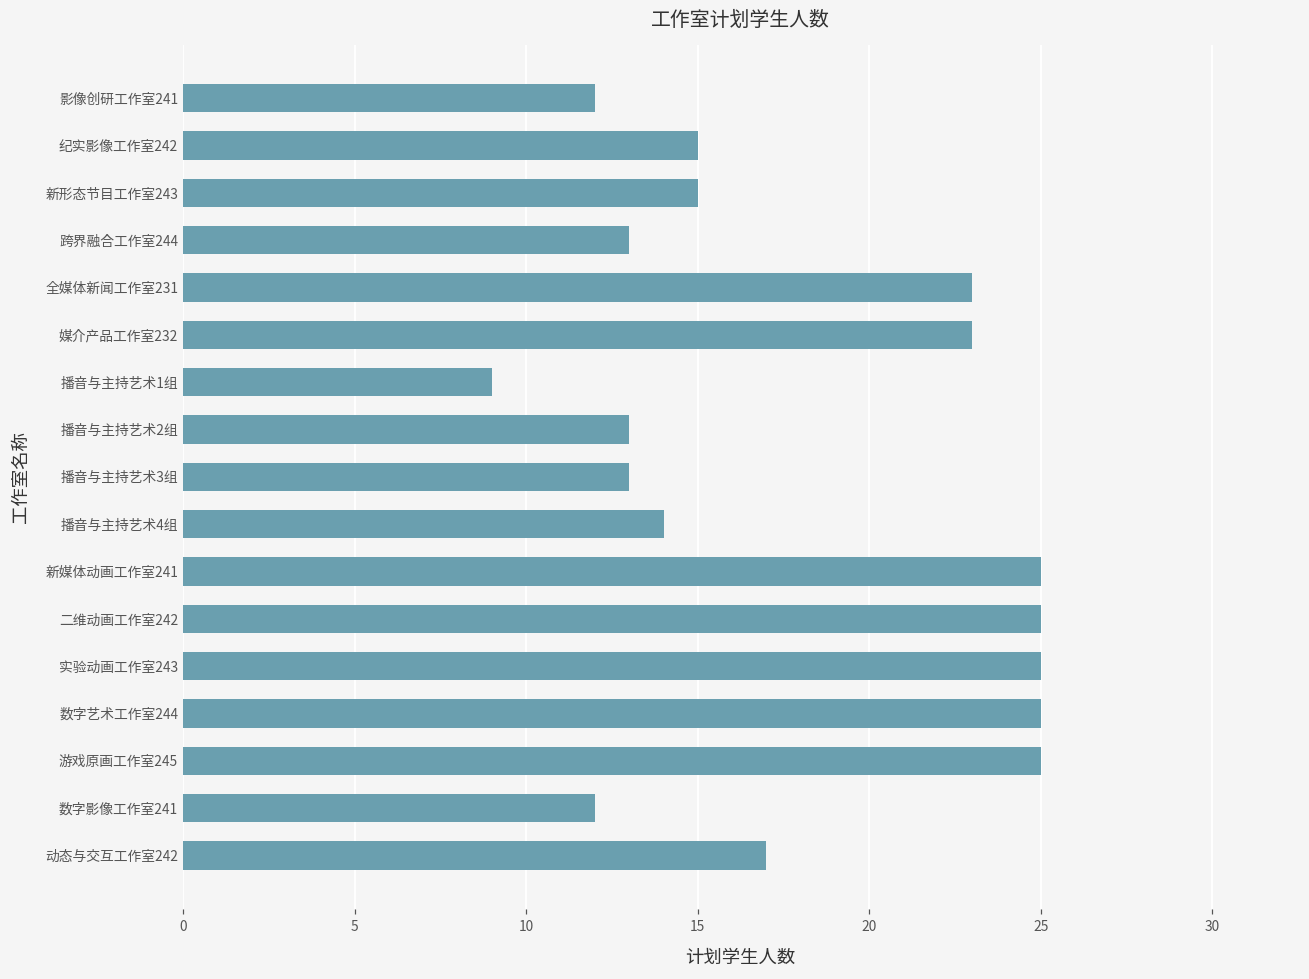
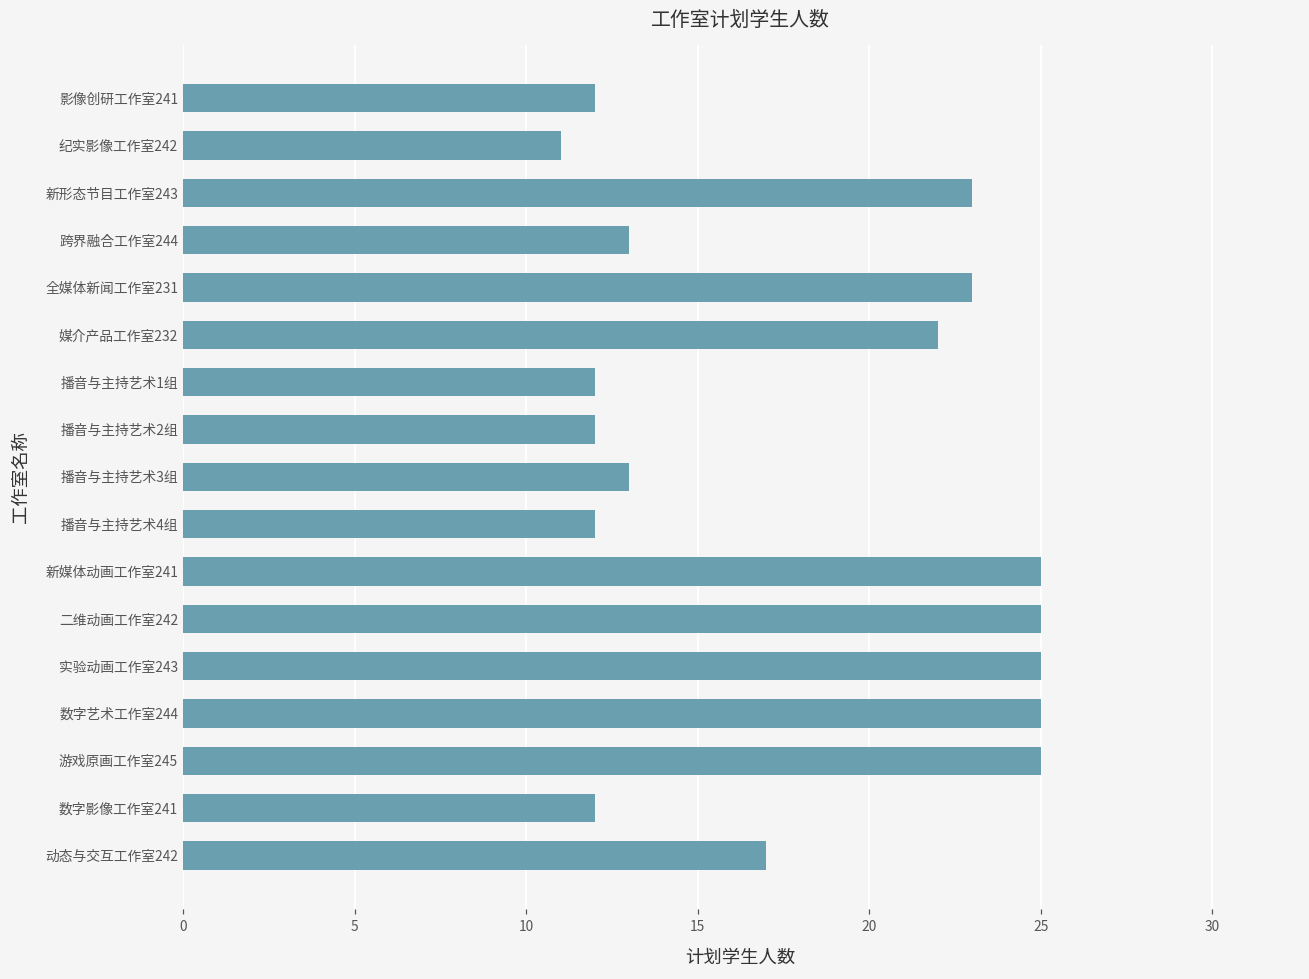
  {
    "影像创研工作室241": 12,
-   "纪实影像工作室242": 15,
-   "新形态节目工作室243": 15,
+   "纪实影像工作室242": 11,
+   "新形态节目工作室243": 23,
    "跨界融合工作室244": 13,
    "全媒体新闻工作室231": 23,
-   "媒介产品工作室232": 23,
-   "播音与主持艺术1组": 9,
-   "播音与主持艺术2组": 13,
+   "媒介产品工作室232": 22,
+   "播音与主持艺术1组": 12,
+   "播音与主持艺术2组": 12,
    "播音与主持艺术3组": 13,
-   "播音与主持艺术4组": 14,
+   "播音与主持艺术4组": 12,
    "新媒体动画工作室241": 25,
    "二维动画工作室242": 25,
    "实验动画工作室243": 25,
    "数字艺术工作室244": 25,
    "游戏原画工作室245": 25,
    "数字影像工作室241": 12,
    "动态与交互工作室242": 17
  }
